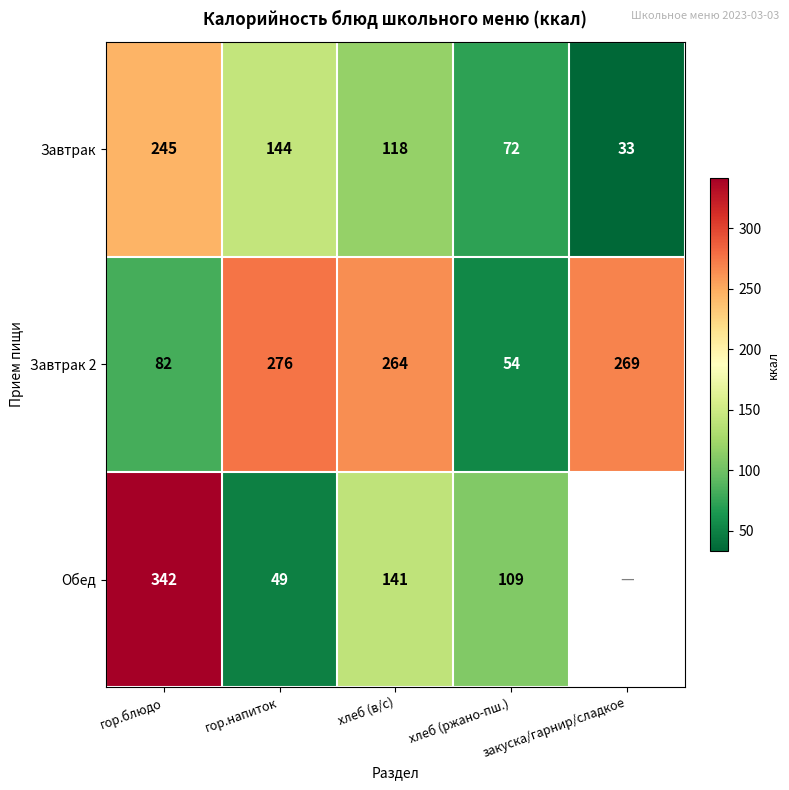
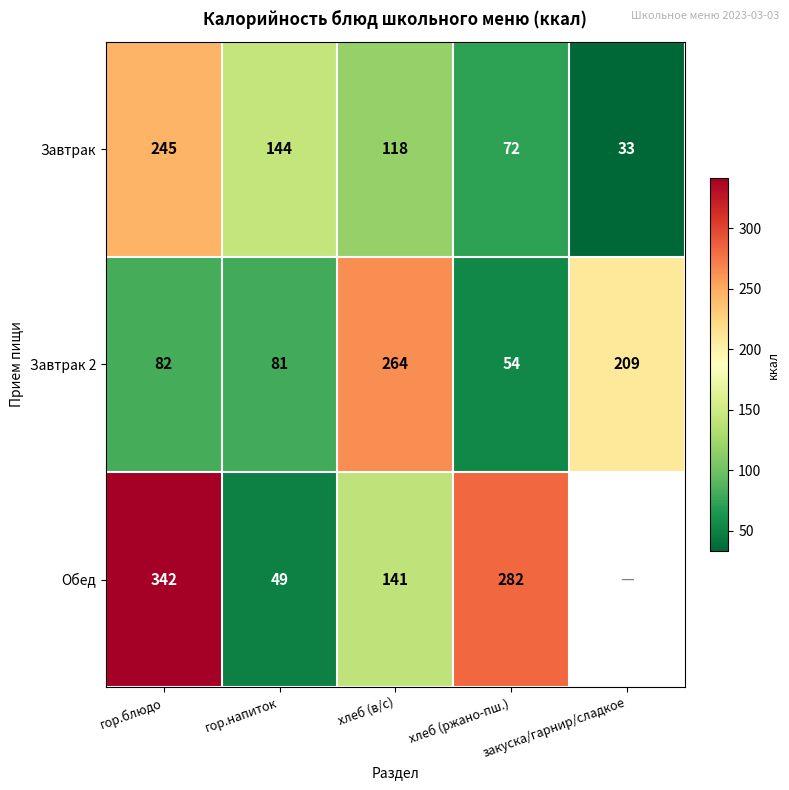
  {
    "Завтрак": {
      "гор.блюдо": 245,
      "гор.напиток": 144,
      "хлеб (в/с)": 118,
      "хлеб (ржано-пш.)": 72,
      "закуска/гарнир/сладкое": 33
    },
    "Завтрак 2": {
      "гор.блюдо": 82,
-     "гор.напиток": 276,
+     "гор.напиток": 81,
      "хлеб (в/с)": 264,
      "хлеб (ржано-пш.)": 54,
-     "закуска/гарнир/сладкое": 269
+     "закуска/гарнир/сладкое": 209
    },
    "Обед": {
      "гор.блюдо": 342,
      "гор.напиток": 49,
      "хлеб (в/с)": 141,
-     "хлеб (ржано-пш.)": 109
+     "хлеб (ржано-пш.)": 282
    }
  }
